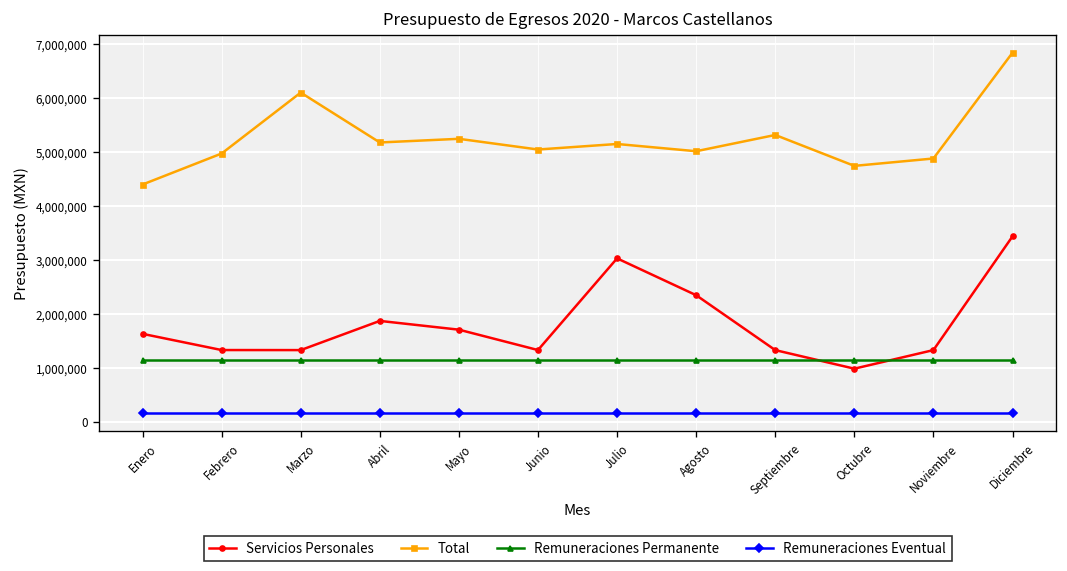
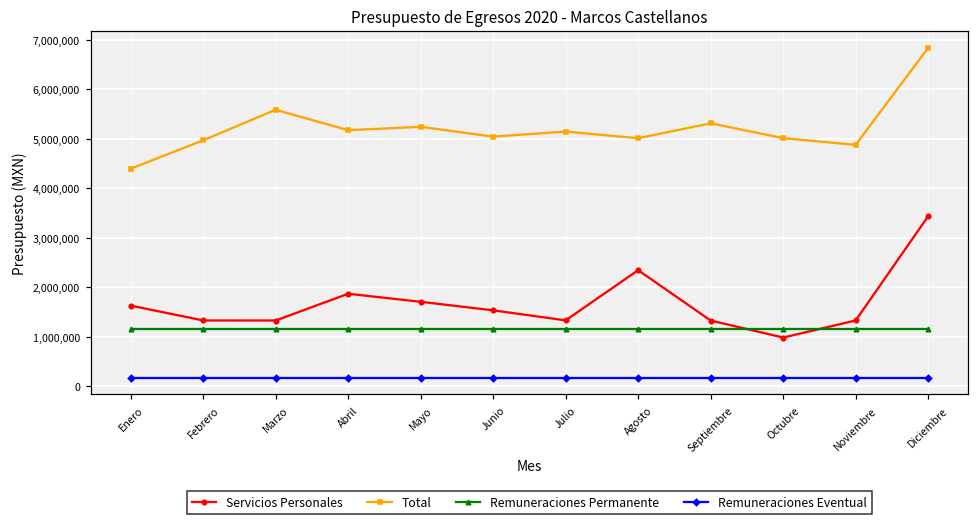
  {
    "Servicios Personales": {
      "Enero": "1,600,000",
      "Febrero": "1,300,000",
      "Marzo": "1,300,000",
      "Abril": "1,900,000",
      "Mayo": "1,700,000",
-     "Junio": "1,300,000",
-     "Julio": "3,000,000",
+     "Junio": "1,500,000",
+     "Julio": "1,300,000",
      "Agosto": "2,300,000",
      "Septiembre": "1,300,000",
      "Octubre": "1,000,000",
      "Noviembre": "1,300,000",
      "Diciembre": "3,400,000"
    },
    "Total": {
      "Enero": "4,400,000",
      "Febrero": "5,000,000",
-     "Marzo": "6,100,000",
+     "Marzo": "5,600,000",
      "Abril": "5,200,000",
      "Mayo": "5,200,000",
      "Junio": "5,000,000",
      "Julio": "5,100,000",
      "Agosto": "5,000,000",
      "Septiembre": "5,300,000",
-     "Octubre": "4,700,000",
+     "Octubre": "5,000,000",
      "Noviembre": "4,900,000",
      "Diciembre": "6,800,000"
    },
    "Remuneraciones Permanente": {
      "Enero": "1,100,000",
      "Febrero": "1,100,000",
      "Marzo": "1,100,000",
      "Abril": "1,100,000",
      "Mayo": "1,100,000",
      "Junio": "1,100,000",
      "Julio": "1,100,000",
      "Agosto": "1,100,000",
      "Septiembre": "1,100,000",
      "Octubre": "1,100,000",
      "Noviembre": "1,100,000",
      "Diciembre": "1,100,000"
    },
    "Remuneraciones Eventual": {
      "Enero": "200,000",
      "Febrero": "200,000",
      "Marzo": "200,000",
      "Abril": "200,000",
      "Mayo": "200,000",
      "Junio": "200,000",
      "Julio": "200,000",
      "Agosto": "200,000",
      "Septiembre": "200,000",
      "Octubre": "200,000",
      "Noviembre": "200,000",
      "Diciembre": "200,000"
    }
  }
